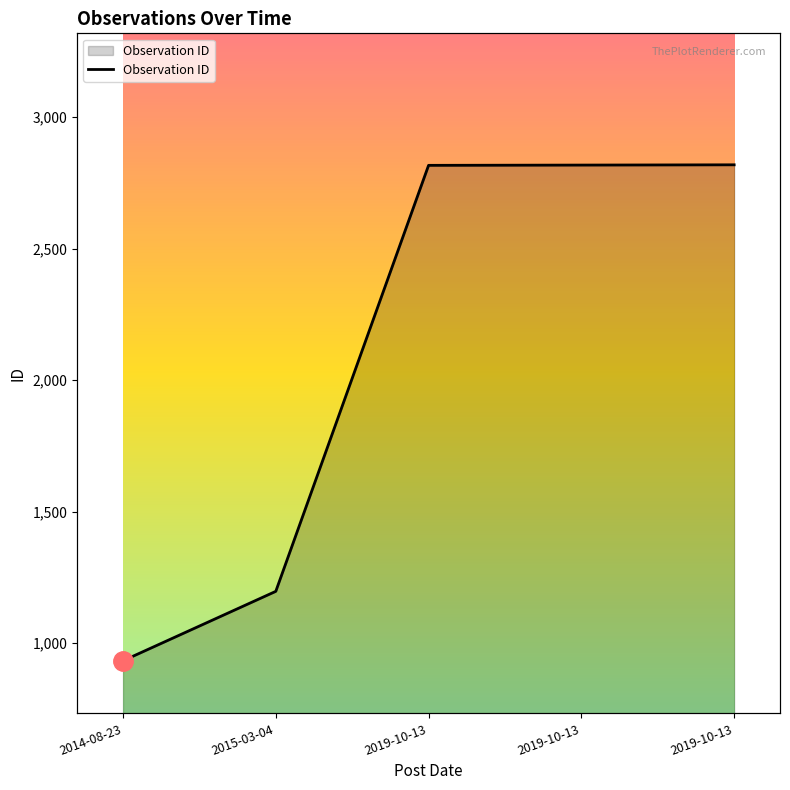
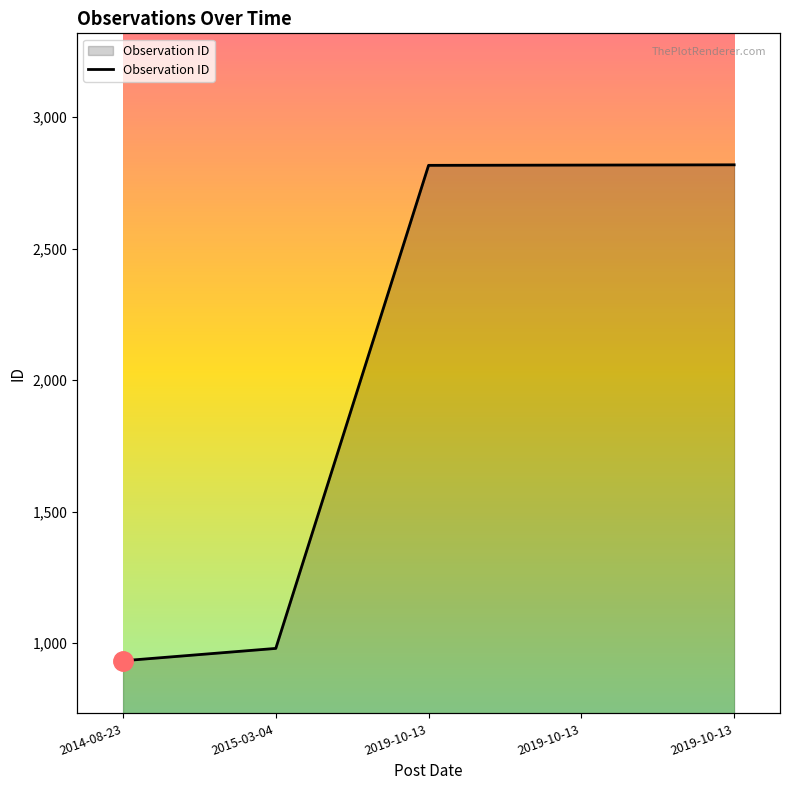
  {
    "Observation ID": {
-     "2015-03-04": "1,200"
+     "2015-03-04": "980"
    }
  }
